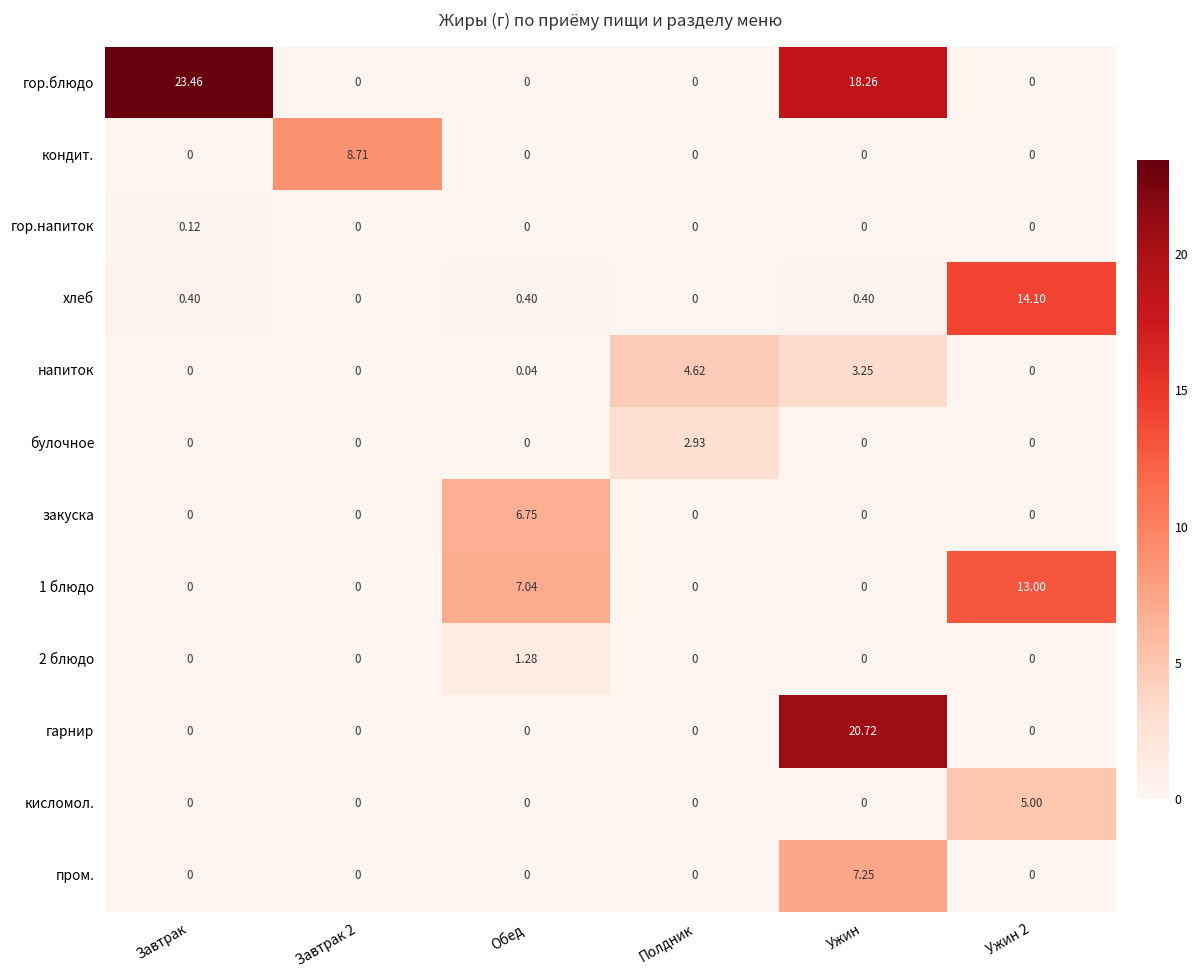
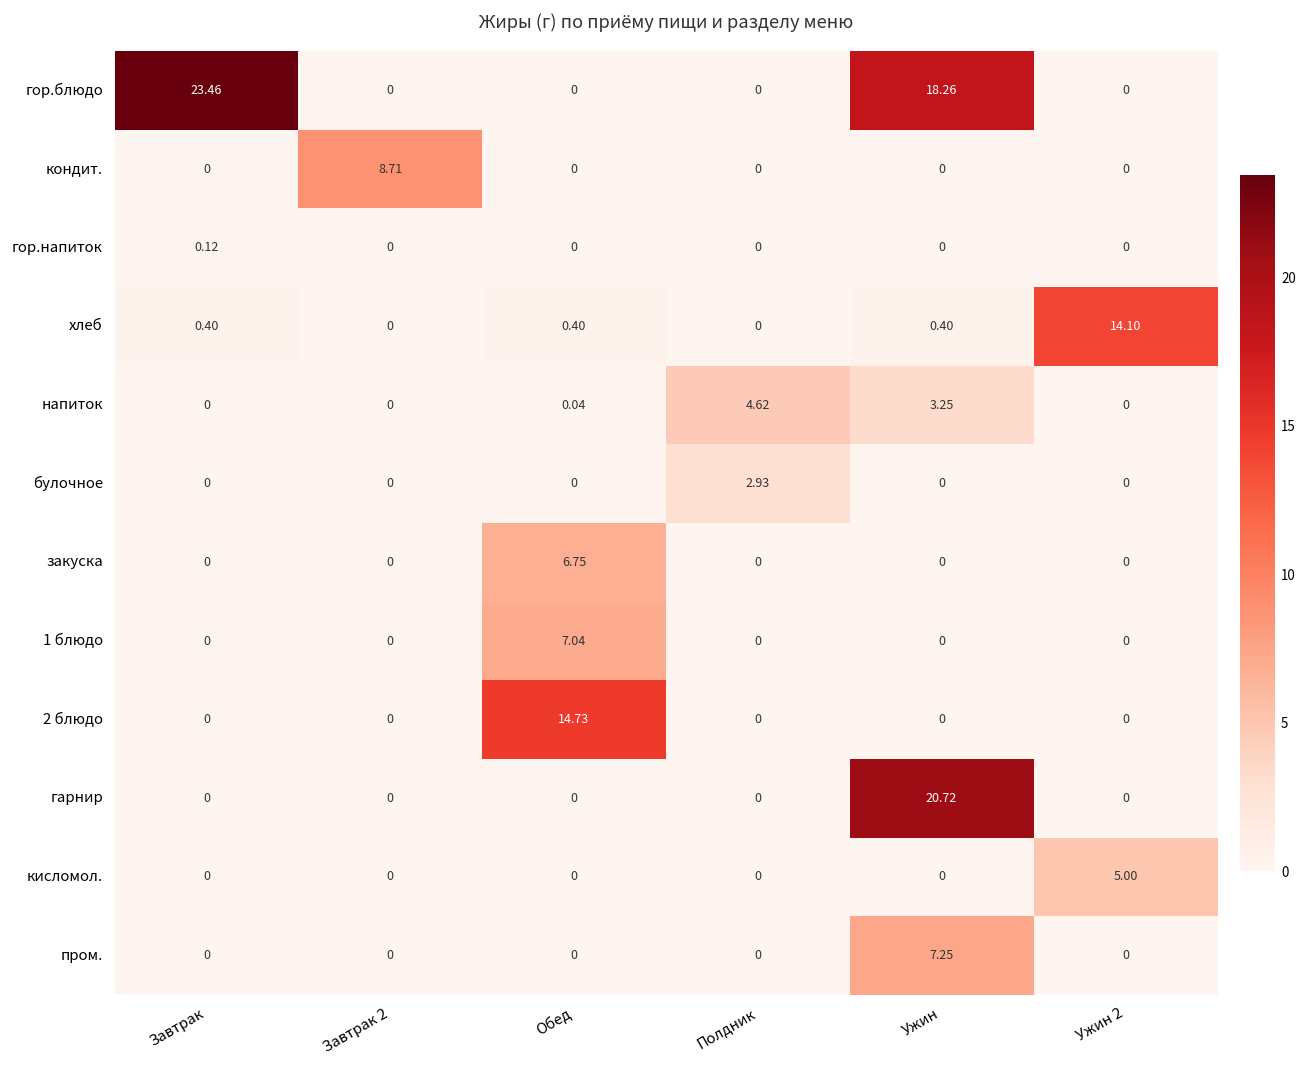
  {
    "гор.блюдо": {
      "Завтрак": 23.46,
      "Завтрак 2": 0,
      "Обед": 0,
      "Полдник": 0,
      "Ужин": 18.26,
      "Ужин 2": 0
    },
    "кондит.": {
      "Завтрак": 0,
      "Завтрак 2": 8.71,
      "Обед": 0,
      "Полдник": 0,
      "Ужин": 0,
      "Ужин 2": 0
    },
    "гор.напиток": {
      "Завтрак": 0.12,
      "Завтрак 2": 0,
      "Обед": 0,
      "Полдник": 0,
      "Ужин": 0,
      "Ужин 2": 0
    },
    "хлеб": {
      "Завтрак": 0.40,
      "Завтрак 2": 0,
      "Обед": 0.40,
      "Полдник": 0,
      "Ужин": 0.40,
      "Ужин 2": 14.10
    },
    "напиток": {
      "Завтрак": 0,
      "Завтрак 2": 0,
      "Обед": 0.04,
      "Полдник": 4.62,
      "Ужин": 3.25,
      "Ужин 2": 0
    },
    "булочное": {
      "Завтрак": 0,
      "Завтрак 2": 0,
      "Обед": 0,
      "Полдник": 2.93,
      "Ужин": 0,
      "Ужин 2": 0
    },
    "закуска": {
      "Завтрак": 0,
      "Завтрак 2": 0,
      "Обед": 6.75,
      "Полдник": 0,
      "Ужин": 0,
      "Ужин 2": 0
    },
    "1 блюдо": {
      "Завтрак": 0,
      "Завтрак 2": 0,
      "Обед": 7.04,
      "Полдник": 0,
      "Ужин": 0,
-     "Ужин 2": 13.00
+     "Ужин 2": 0
    },
    "2 блюдо": {
      "Завтрак": 0,
      "Завтрак 2": 0,
-     "Обед": 1.28,
+     "Обед": 14.73,
      "Полдник": 0,
      "Ужин": 0,
      "Ужин 2": 0
    },
    "гарнир": {
      "Завтрак": 0,
      "Завтрак 2": 0,
      "Обед": 0,
      "Полдник": 0,
      "Ужин": 20.72,
      "Ужин 2": 0
    },
    "кисломол.": {
      "Завтрак": 0,
      "Завтрак 2": 0,
      "Обед": 0,
      "Полдник": 0,
      "Ужин": 0,
      "Ужин 2": 5.00
    },
    "пром.": {
      "Завтрак": 0,
      "Завтрак 2": 0,
      "Обед": 0,
      "Полдник": 0,
      "Ужин": 7.25,
      "Ужин 2": 0
    }
  }
